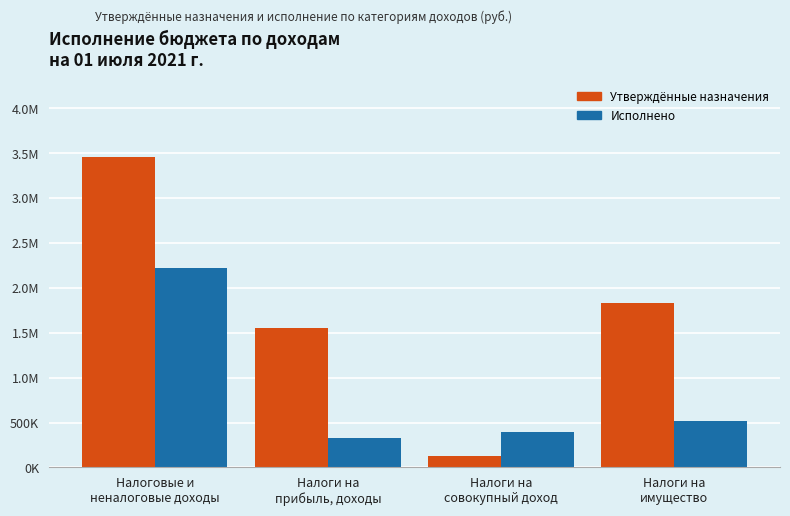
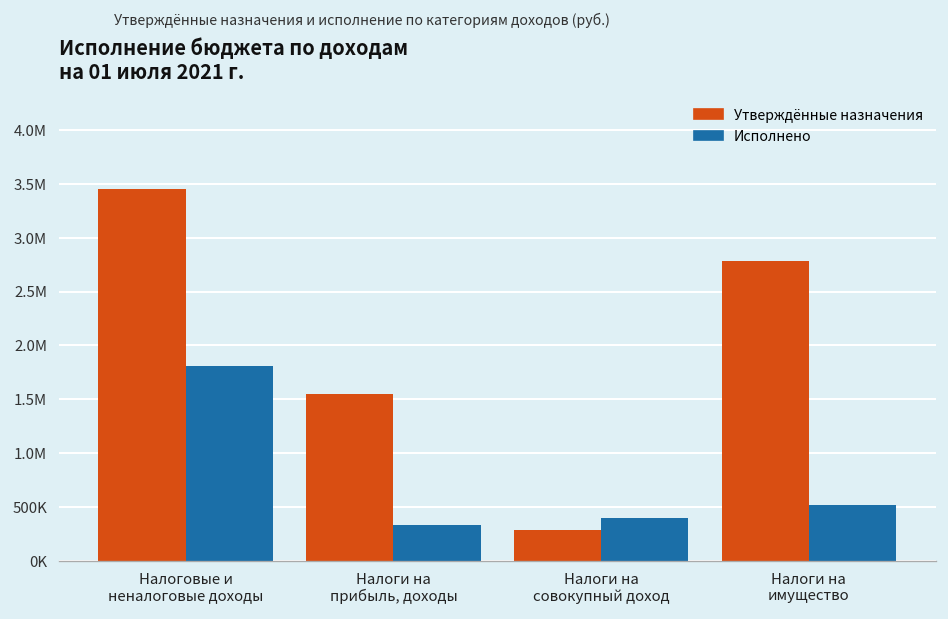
  {
    "Утверждённые назначения": {
      "Налоговые и неналоговые доходы": 3500000,
      "Налоги на прибыль, доходы": 1500000,
-     "Налоги на совокупный доход": 100000,
-     "Налоги на имущество": 1800000
+     "Налоги на совокупный доход": 300000,
+     "Налоги на имущество": 2800000
    },
    "Исполнено": {
-     "Налоговые и неналоговые доходы": 2200000,
+     "Налоговые и неналоговые доходы": 1800000,
      "Налоги на прибыль, доходы": 300000,
      "Налоги на совокупный доход": 400000,
      "Налоги на имущество": 500000
    }
  }
